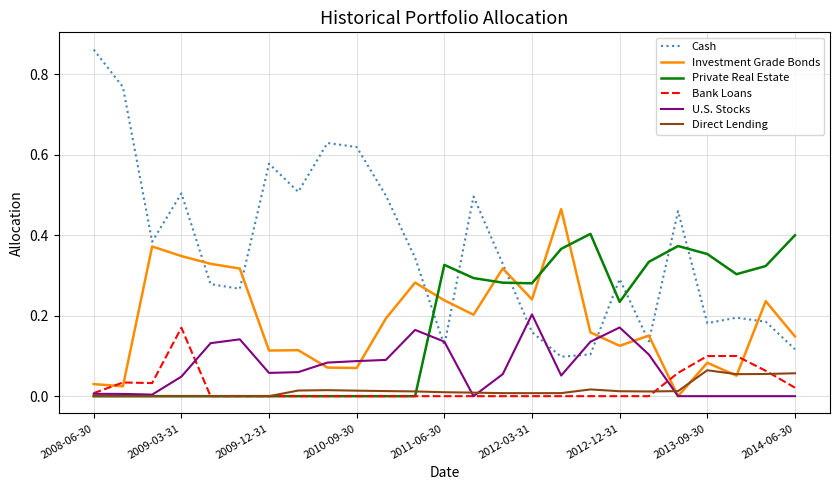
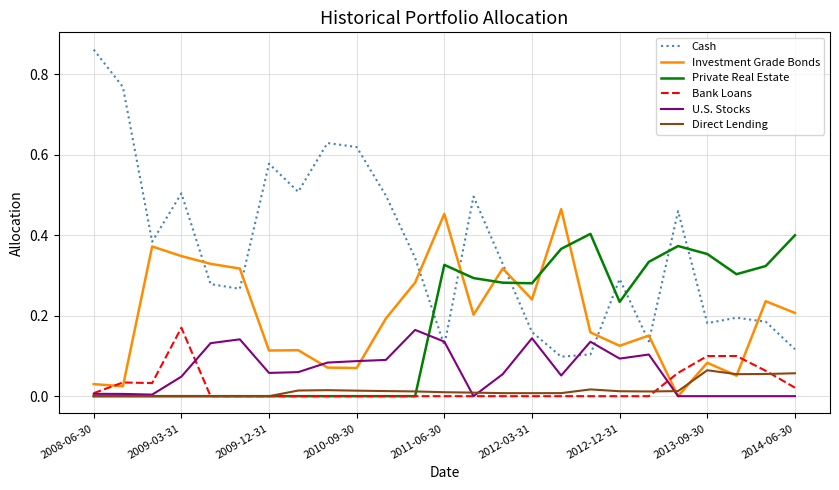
  {
    "Cash": {
      "2008-06-30": 0.86,
      "2009-03-31": 0.50,
      "2009-12-31": 0.58,
      "2010-09-30": 0.62,
      "2011-06-30": 0.13,
      "2012-03-31": 0.16,
      "2012-12-31": 0.29,
      "2013-09-30": 0.18,
      "2014-06-30": 0.12
    },
    "Investment Grade Bonds": {
      "2008-06-30": 0.03,
      "2009-03-31": 0.35,
      "2009-12-31": 0.11,
      "2010-09-30": 0.07,
-     "2011-06-30": 0.24,
+     "2011-06-30": 0.45,
      "2012-03-31": 0.24,
      "2012-12-31": 0.13,
      "2013-09-30": 0.08,
-     "2014-06-30": 0.15
+     "2014-06-30": 0.21
    },
    "Private Real Estate": {
      "2011-06-30": 0.33,
      "2012-03-31": 0.28,
      "2012-12-31": 0.23,
      "2013-09-30": 0.35,
      "2014-06-30": 0.40
    },
    "Bank Loans": {
      "2009-03-31": 0.17,
      "2011-06-30": 0.00,
      "2012-03-31": 0.00,
      "2012-12-31": 0.00,
      "2013-09-30": 0.10,
      "2014-06-30": 0.02
    },
    "U.S. Stocks": {
      "2009-03-31": 0.05,
      "2009-12-31": 0.06,
      "2010-09-30": 0.09,
      "2011-06-30": 0.14,
-     "2012-03-31": 0.20,
-     "2012-12-31": 0.17,
+     "2012-03-31": 0.14,
+     "2012-12-31": 0.09,
      "2013-09-30": 0.00,
      "2014-06-30": 0.00
    },
    "Direct Lending": {
      "2010-09-30": 0.01,
      "2011-06-30": 0.01,
      "2012-03-31": 0.01,
      "2012-12-31": 0.01,
      "2013-09-30": 0.06,
      "2014-06-30": 0.06
    }
  }
